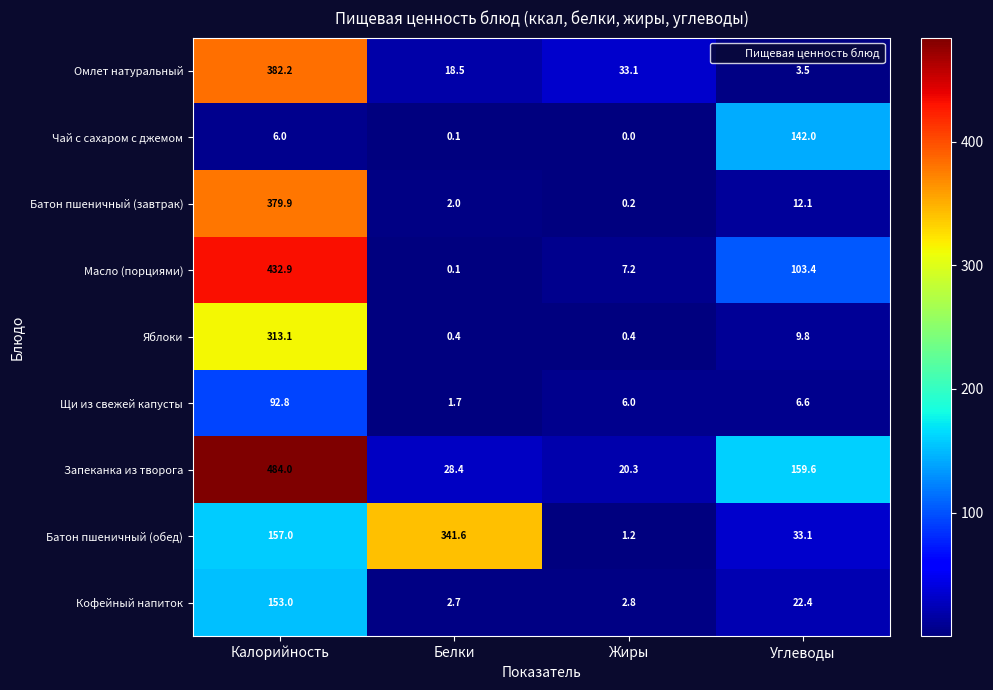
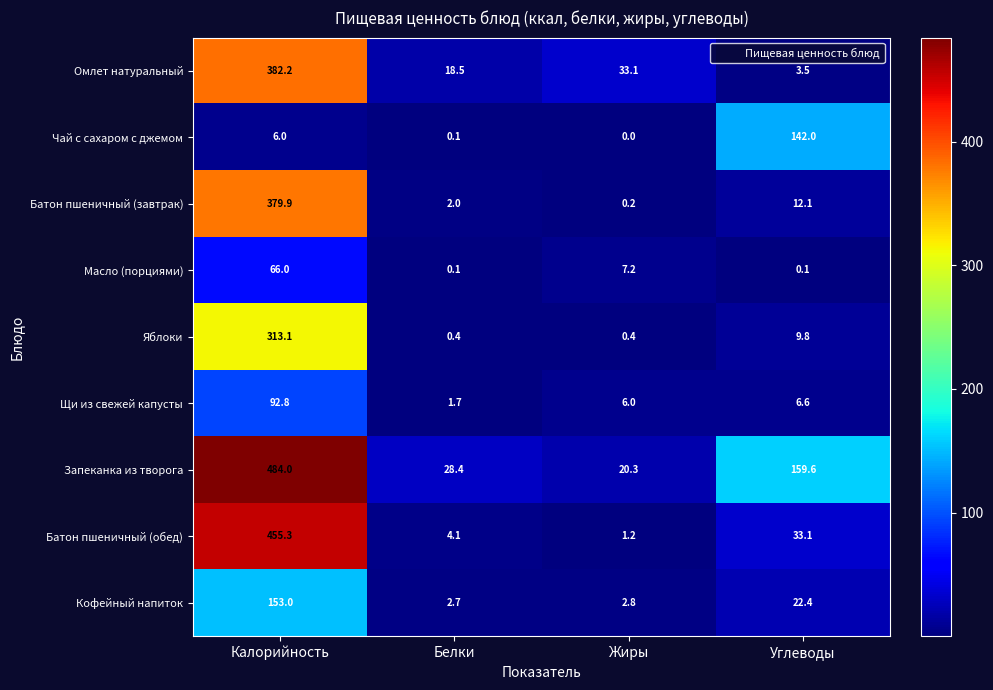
  {
    "Омлет натуральный": {
      "Калорийность": 382.2,
      "Белки": 18.5,
      "Жиры": 33.1,
      "Углеводы": 3.5
    },
    "Чай с сахаром с джемом": {
      "Калорийность": 6.0,
      "Белки": 0.1,
      "Жиры": 0.0,
      "Углеводы": 142.0
    },
    "Батон пшеничный (завтрак)": {
      "Калорийность": 379.9,
      "Белки": 2.0,
      "Жиры": 0.2,
      "Углеводы": 12.1
    },
    "Масло (порциями)": {
-     "Калорийность": 432.9,
+     "Калорийность": 66.0,
      "Белки": 0.1,
      "Жиры": 7.2,
-     "Углеводы": 103.4
+     "Углеводы": 0.1
    },
    "Яблоки": {
      "Калорийность": 313.1,
      "Белки": 0.4,
      "Жиры": 0.4,
      "Углеводы": 9.8
    },
    "Щи из свежей капусты": {
      "Калорийность": 92.8,
      "Белки": 1.7,
      "Жиры": 6.0,
      "Углеводы": 6.6
    },
    "Запеканка из творога": {
      "Калорийность": 484.0,
      "Белки": 28.4,
      "Жиры": 20.3,
      "Углеводы": 159.6
    },
    "Батон пшеничный (обед)": {
-     "Калорийность": 157.0,
-     "Белки": 341.6,
+     "Калорийность": 455.3,
+     "Белки": 4.1,
      "Жиры": 1.2,
      "Углеводы": 33.1
    },
    "Кофейный напиток": {
      "Калорийность": 153.0,
      "Белки": 2.7,
      "Жиры": 2.8,
      "Углеводы": 22.4
    }
  }
